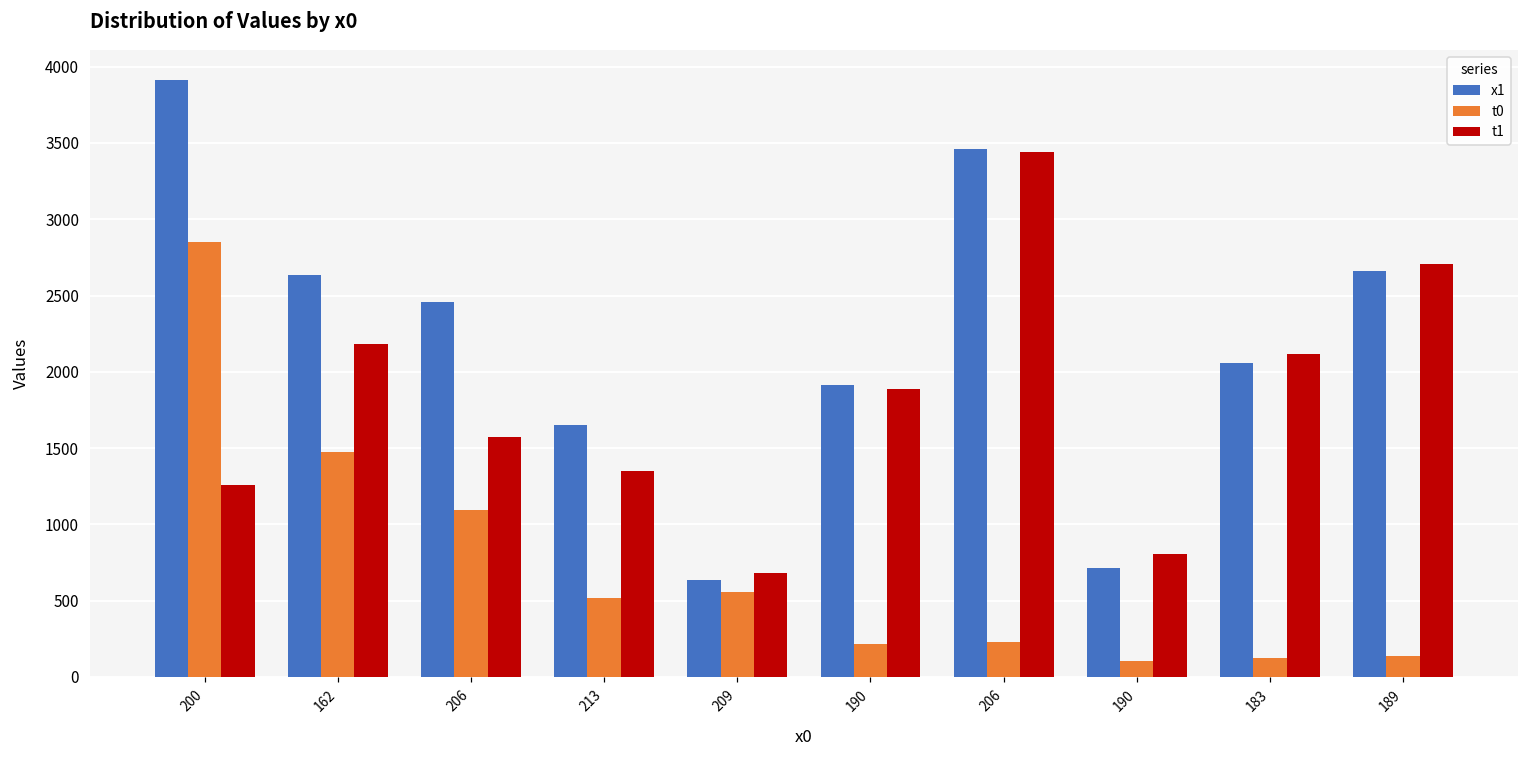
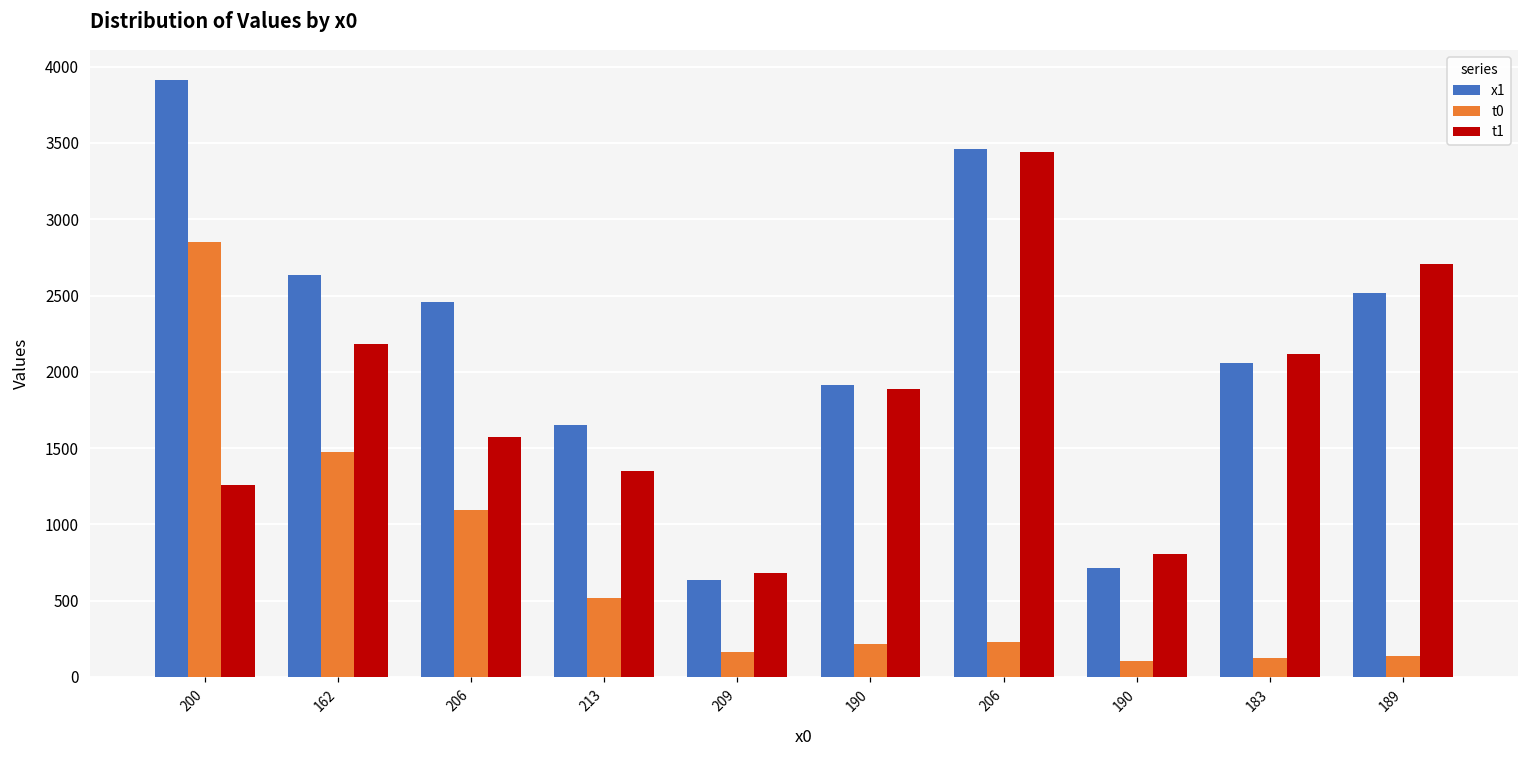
  {
    "x1": {
      "200": 3910,
      "162": 2640,
      "213": 1650,
      "209": 640,
      "183": 2060,
-     "189": 2660
+     "189": 2510
    },
    "t0": {
      "200": 2850,
      "162": 1470,
      "213": 520,
-     "209": 560,
+     "209": 160,
      "183": 130,
      "189": 140
    },
    "t1": {
      "200": 1260,
      "162": 2180,
      "213": 1350,
      "209": 680,
      "183": 2120,
      "189": 2710
    }
  }
